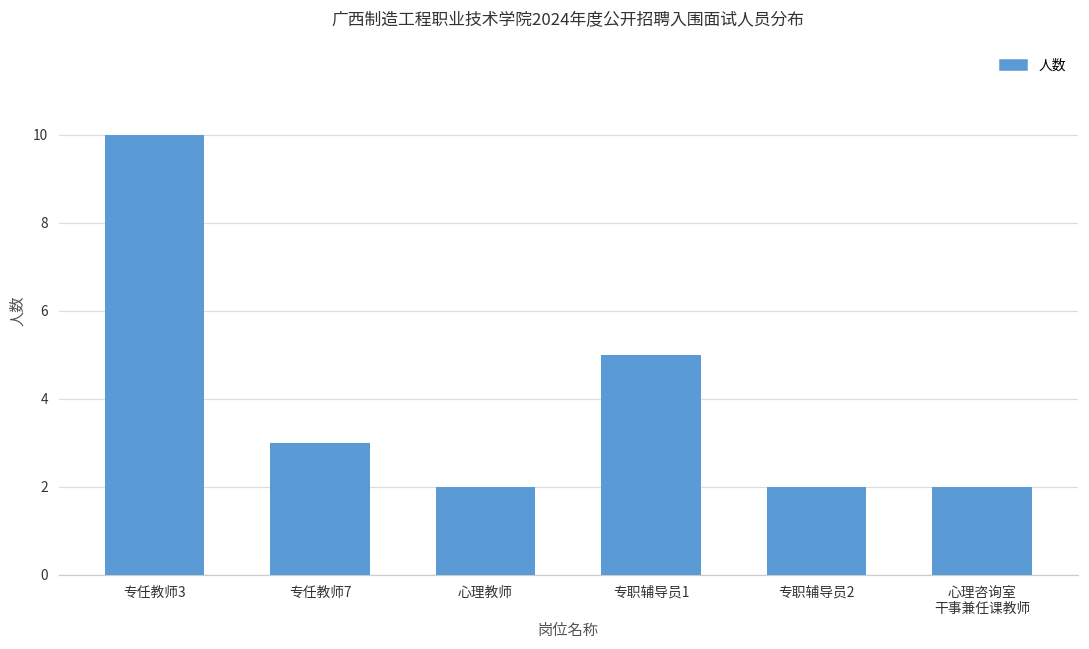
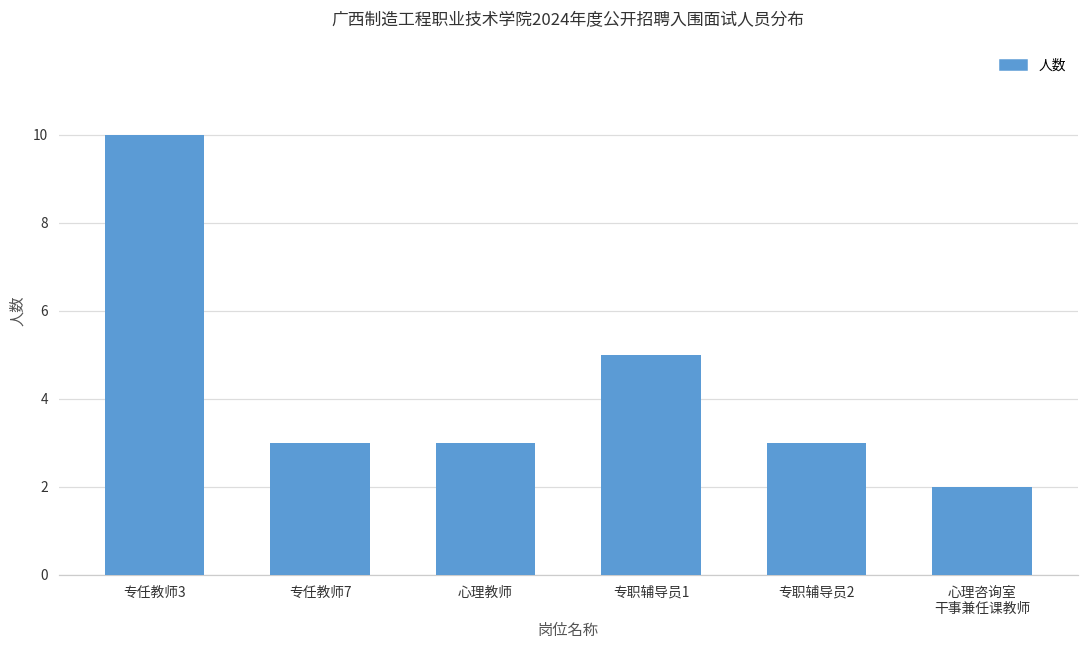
  {
    "专任教师3": 10,
    "专任教师7": 3,
-   "心理教师": 2,
+   "心理教师": 3,
    "专职辅导员1": 5,
-   "专职辅导员2": 2,
+   "专职辅导员2": 3,
    "心理咨询室 干事兼任课教师": 2
  }
